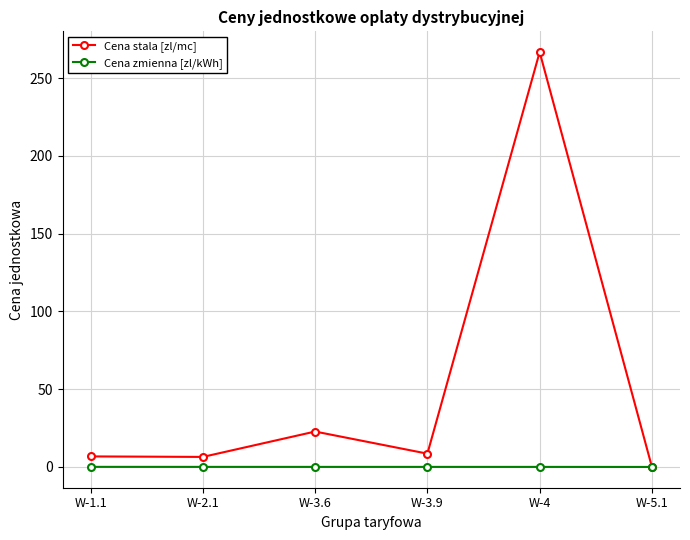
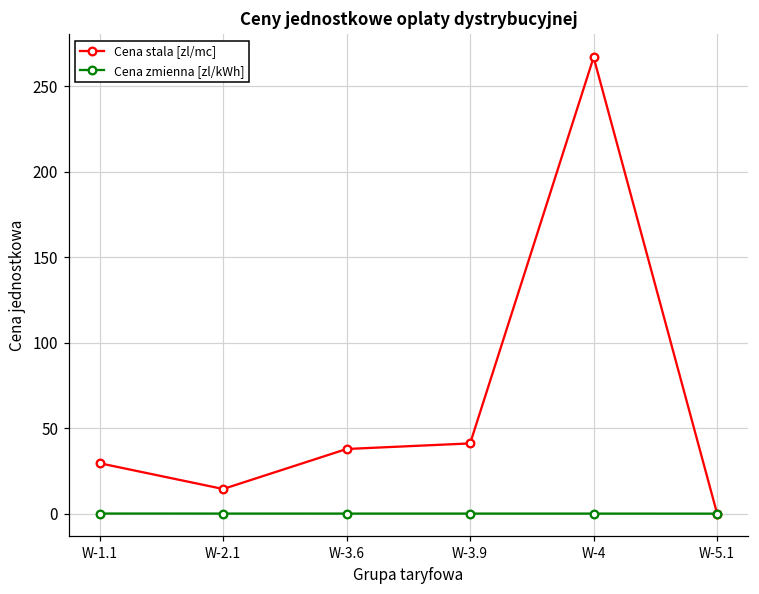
  {
    "Cena stala [zl/mc]": {
-     "W-1.1": 7,
-     "W-2.1": 6,
-     "W-3.6": 23,
-     "W-3.9": 9,
+     "W-1.1": 30,
+     "W-2.1": 14,
+     "W-3.6": 38,
+     "W-3.9": 41,
      "W-4": 267
    },
    "Cena zmienna [zl/kWh]": {
      "W-1.1": 0,
      "W-2.1": 0,
      "W-3.6": 0,
      "W-3.9": 0,
      "W-4": 0
    }
  }
